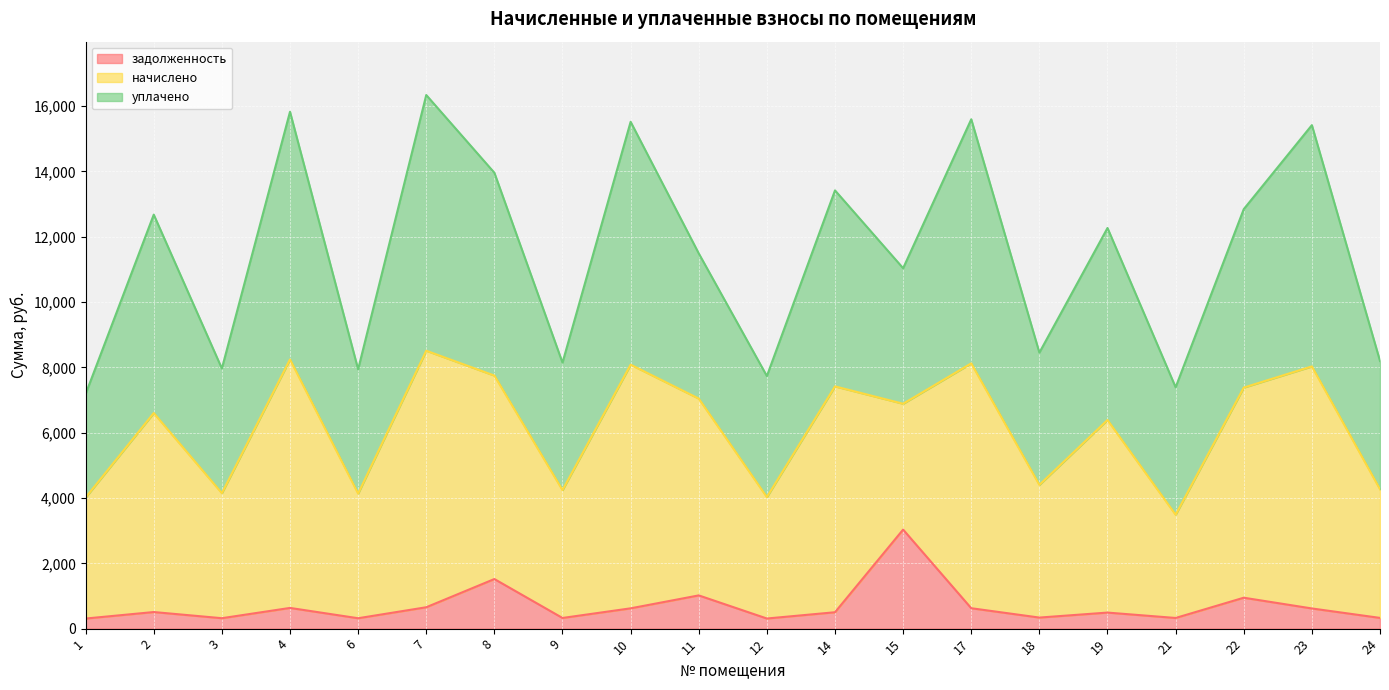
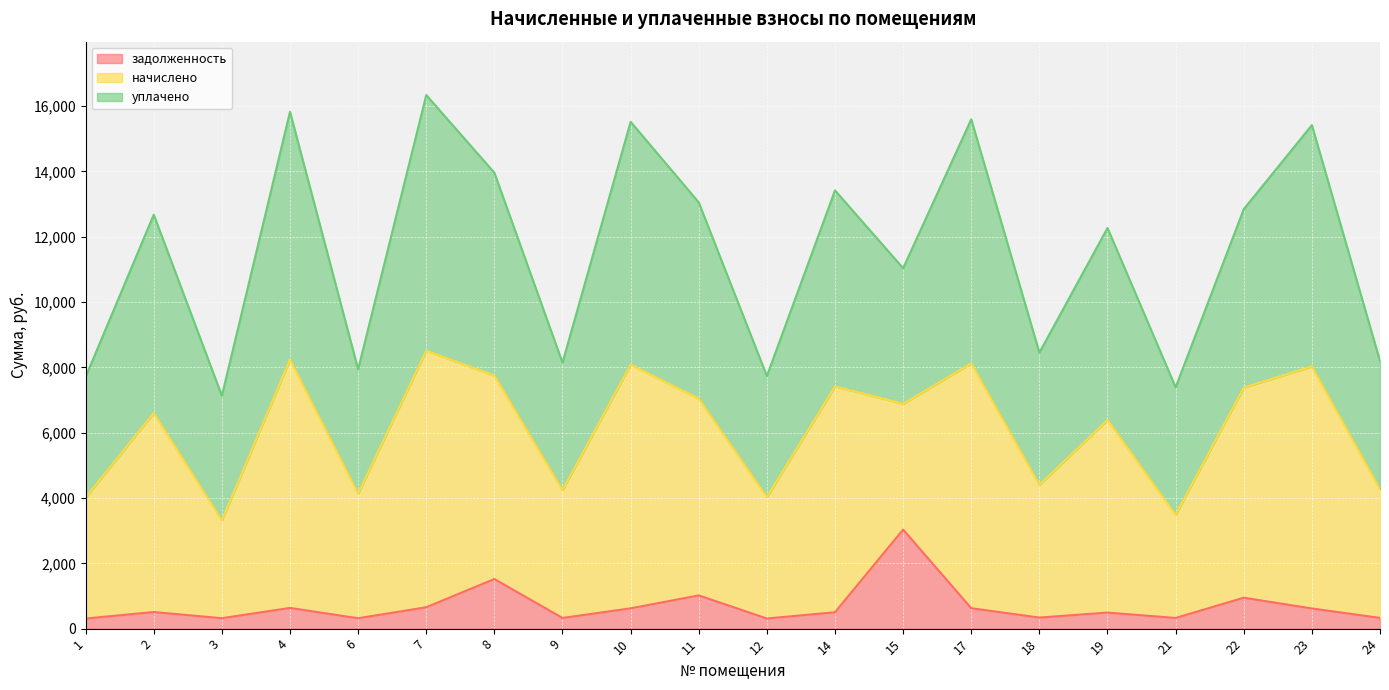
  {
    "задолженность": {
      "1": "300",
      "2": "500",
      "3": "300",
      "4": "600",
      "6": "300",
      "7": "700",
      "8": "1,500",
      "9": "300",
      "10": "600",
      "11": "1,000",
      "12": "300",
      "14": "500",
      "15": "3,000",
      "17": "600",
      "18": "300",
      "19": "500",
      "21": "300",
      "22": "900",
      "23": "600",
      "24": "300"
    },
    "начислено": {
      "1": "3,700",
      "2": "6,100",
-     "3": "3,800",
+     "3": "3,000",
      "4": "7,600",
      "6": "3,800",
      "7": "7,900",
      "8": "6,200",
      "9": "3,900",
      "10": "7,500",
      "11": "6,000",
      "12": "3,700",
      "14": "6,900",
      "15": "3,900",
      "17": "7,500",
      "18": "4,100",
      "19": "5,900",
      "21": "3,200",
      "22": "6,400",
      "23": "7,400",
      "24": "3,900"
    },
    "уплачено": {
-     "1": "3,200",
+     "1": "3,700",
      "2": "6,100",
      "3": "3,800",
      "4": "7,600",
      "6": "3,800",
      "7": "7,800",
      "8": "6,200",
      "9": "3,900",
      "10": "7,400",
-     "11": "4,400",
+     "11": "6,000",
      "12": "3,700",
      "14": "6,000",
      "15": "4,200",
      "17": "7,500",
      "18": "4,100",
      "19": "5,900",
      "21": "3,900",
      "22": "5,500",
      "23": "7,400",
      "24": "3,900"
    }
  }
